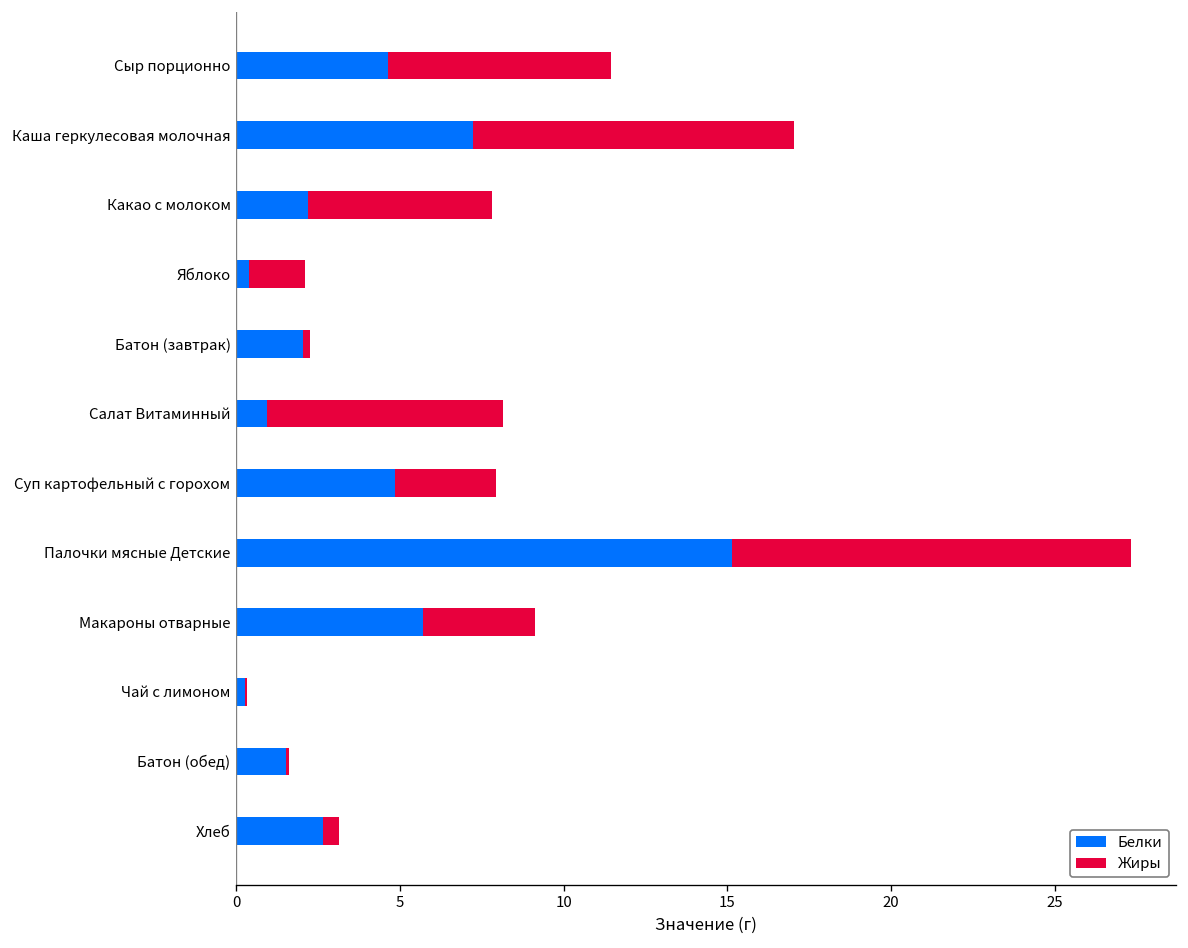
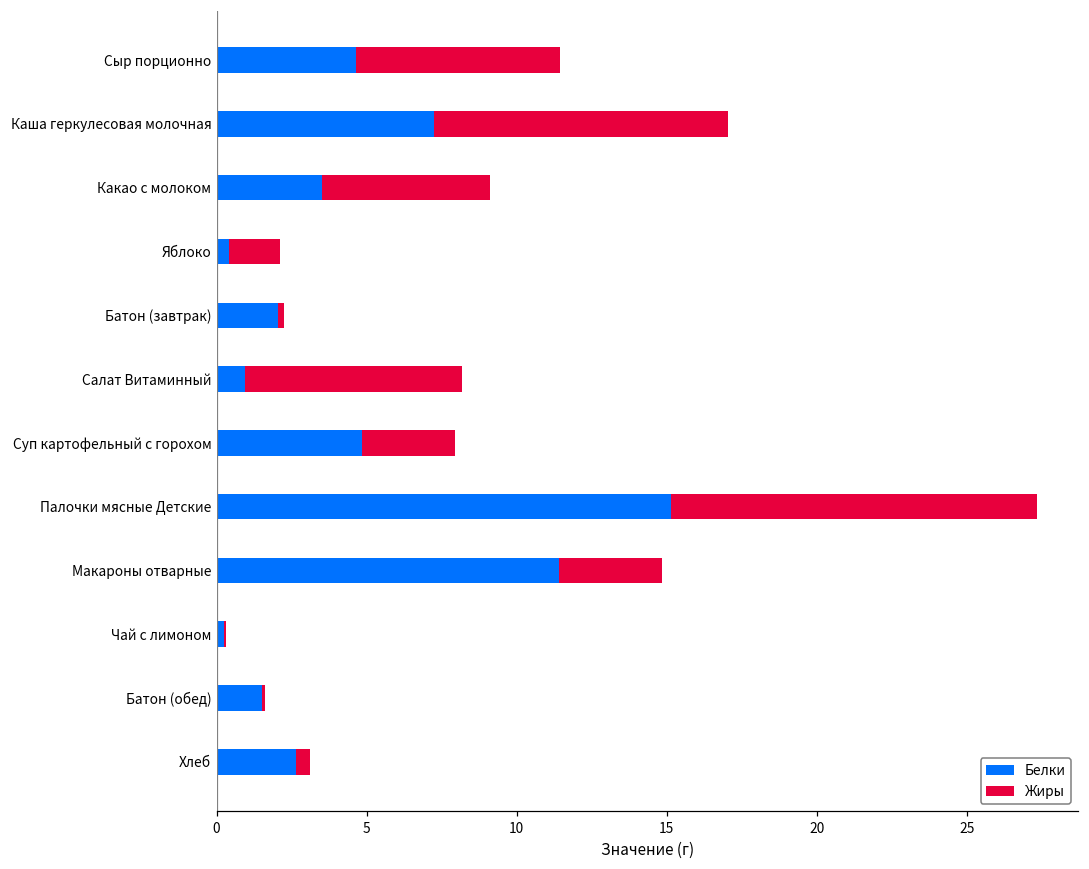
  {
    "Белки": {
      "Сыр порционно": 4.6,
      "Каша геркулесовая молочная": 7.2,
-     "Какао с молоком": 2.2,
+     "Какао с молоком": 3.5,
      "Яблоко": 0.4,
      "Батон (завтрак)": 2.0,
      "Салат Витаминный": 0.9,
      "Суп картофельный с горохом": 4.8,
      "Палочки мясные Детские": 15.1,
-     "Макароны отварные": 5.7,
+     "Макароны отварные": 11.4,
      "Чай с лимоном": 0.3,
      "Батон (обед)": 1.5,
      "Хлеб": 2.6
    },
    "Жиры": {
      "Сыр порционно": 6.8,
      "Каша геркулесовая молочная": 9.8,
      "Какао с молоком": 5.6,
      "Яблоко": 1.7,
      "Батон (завтрак)": 0.2,
      "Салат Витаминный": 7.2,
      "Суп картофельный с горохом": 3.1,
      "Палочки мясные Детские": 12.2,
      "Макароны отварные": 3.4,
      "Батон (обед)": 0.1,
      "Хлеб": 0.5
    }
  }
